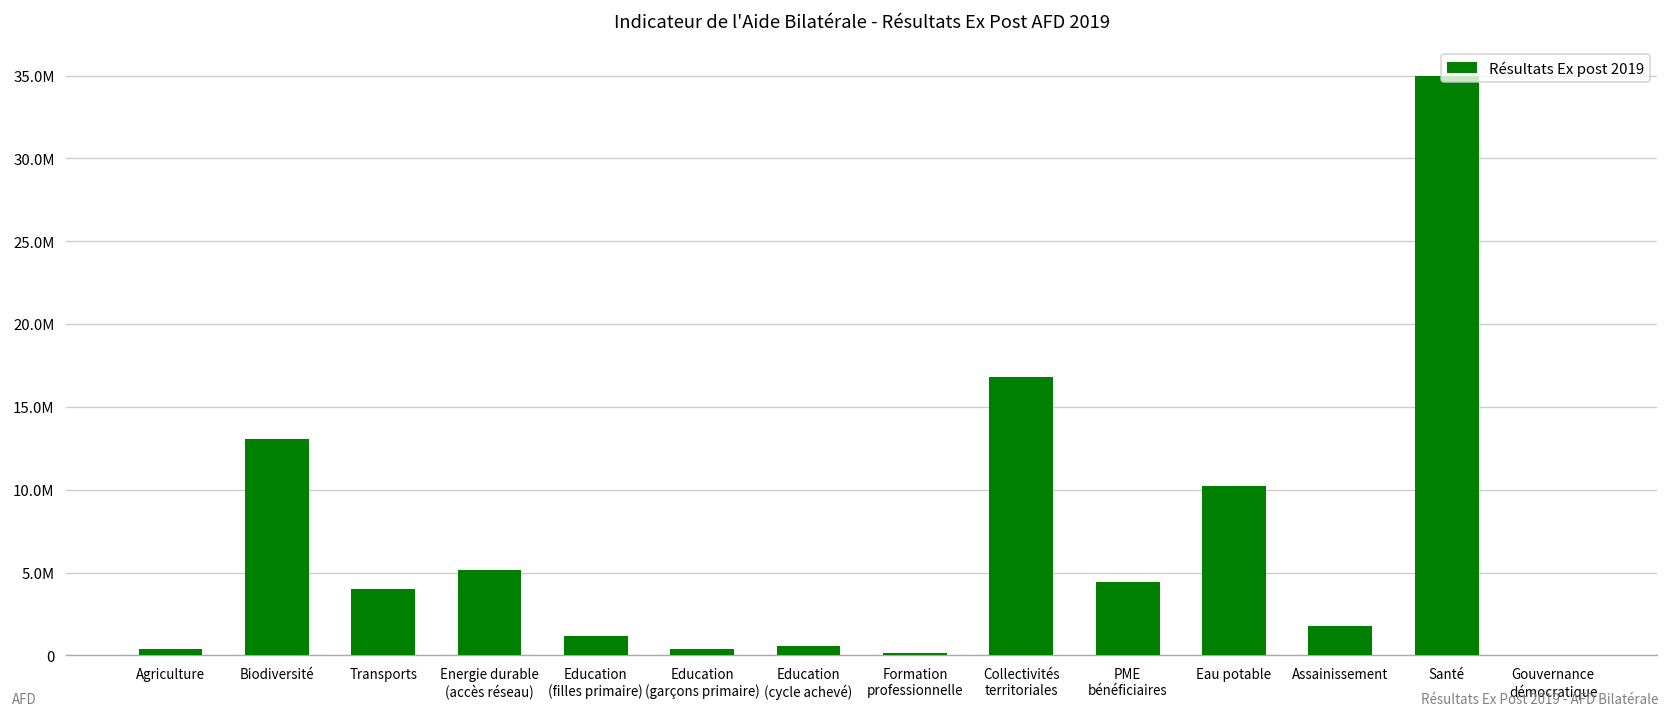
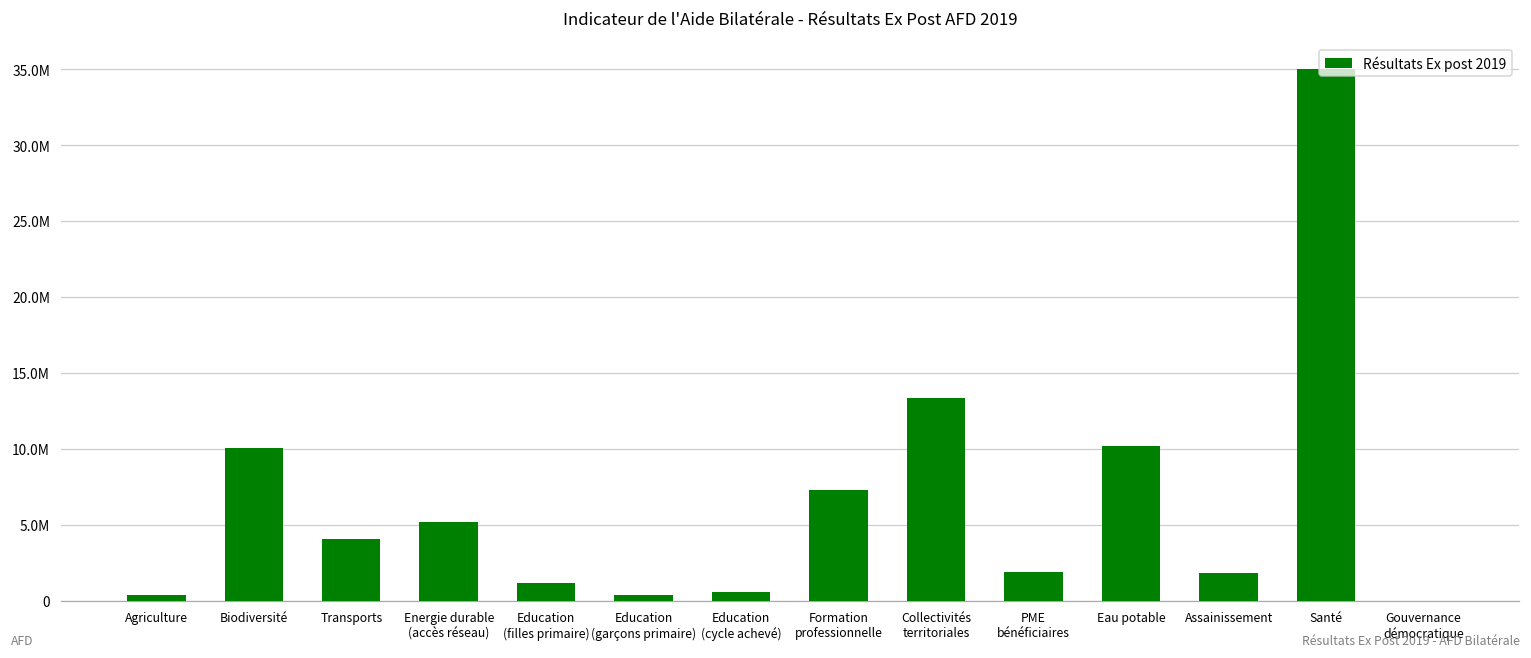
  {
    "Agriculture": 400000,
-   "Biodiversité": 13000000,
+   "Biodiversité": 10100000,
    "Transports": 4000000,
    "Energie durable (accès réseau)": 5200000,
    "Education (filles primaire)": 1200000,
    "Education (garçons primaire)": 400000,
    "Education (cycle achevé)": 600000,
-   "Formation professionnelle": 100000,
-   "Collectivités territoriales": 16800000,
-   "PME bénéficiaires": 4500000,
+   "Formation professionnelle": 7300000,
+   "Collectivités territoriales": 13400000,
+   "PME bénéficiaires": 1900000,
    "Eau potable": 10200000,
    "Assainissement": 1800000
  }
